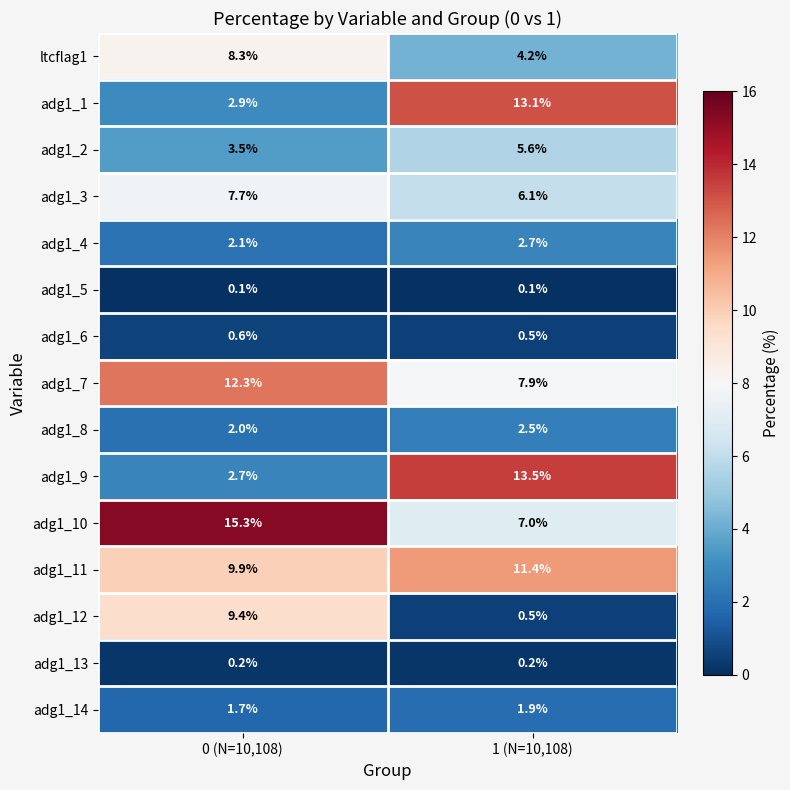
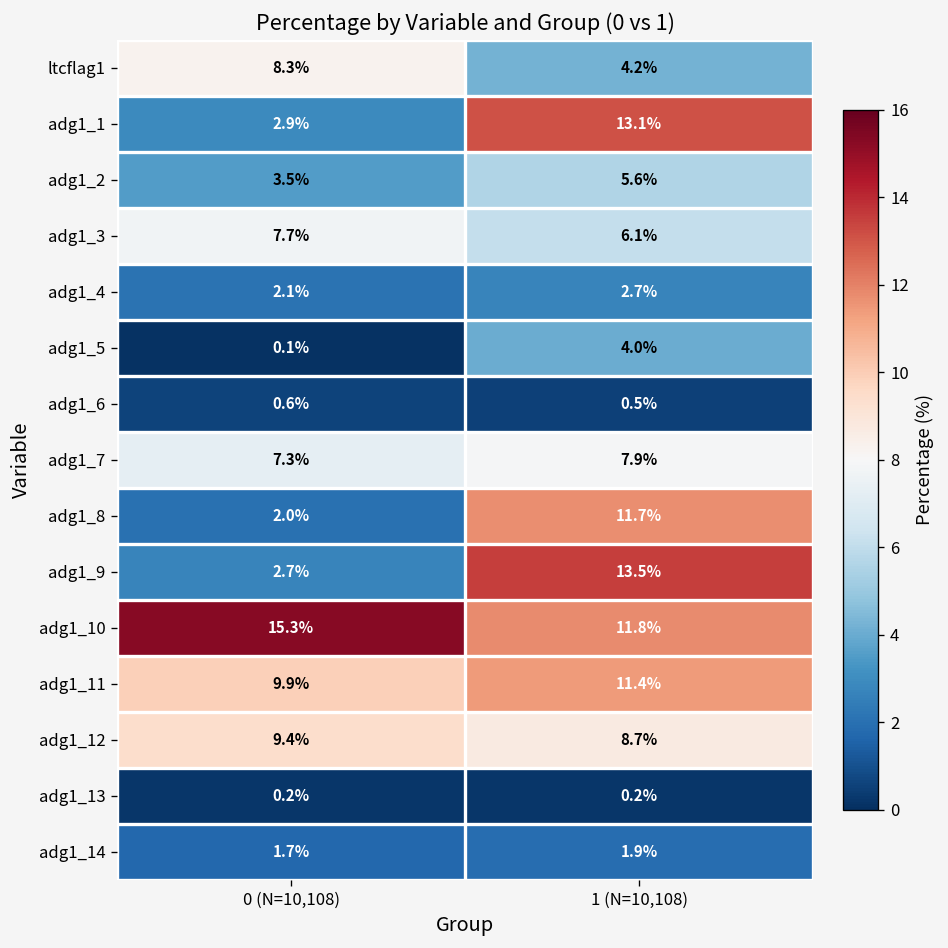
  {
    "ltcflag1": {
      "0 (N=10,108)": "8.3%",
      "1 (N=10,108)": "4.2%"
    },
    "adg1_1": {
      "0 (N=10,108)": "2.9%",
      "1 (N=10,108)": "13.1%"
    },
    "adg1_2": {
      "0 (N=10,108)": "3.5%",
      "1 (N=10,108)": "5.6%"
    },
    "adg1_3": {
      "0 (N=10,108)": "7.7%",
      "1 (N=10,108)": "6.1%"
    },
    "adg1_4": {
      "0 (N=10,108)": "2.1%",
      "1 (N=10,108)": "2.7%"
    },
    "adg1_5": {
      "0 (N=10,108)": "0.1%",
-     "1 (N=10,108)": "0.1%"
+     "1 (N=10,108)": "4.0%"
    },
    "adg1_6": {
      "0 (N=10,108)": "0.6%",
      "1 (N=10,108)": "0.5%"
    },
    "adg1_7": {
-     "0 (N=10,108)": "12.3%",
+     "0 (N=10,108)": "7.3%",
      "1 (N=10,108)": "7.9%"
    },
    "adg1_8": {
      "0 (N=10,108)": "2.0%",
-     "1 (N=10,108)": "2.5%"
+     "1 (N=10,108)": "11.7%"
    },
    "adg1_9": {
      "0 (N=10,108)": "2.7%",
      "1 (N=10,108)": "13.5%"
    },
    "adg1_10": {
      "0 (N=10,108)": "15.3%",
-     "1 (N=10,108)": "7.0%"
+     "1 (N=10,108)": "11.8%"
    },
    "adg1_11": {
      "0 (N=10,108)": "9.9%",
      "1 (N=10,108)": "11.4%"
    },
    "adg1_12": {
      "0 (N=10,108)": "9.4%",
-     "1 (N=10,108)": "0.5%"
+     "1 (N=10,108)": "8.7%"
    },
    "adg1_13": {
      "0 (N=10,108)": "0.2%",
      "1 (N=10,108)": "0.2%"
    },
    "adg1_14": {
      "0 (N=10,108)": "1.7%",
      "1 (N=10,108)": "1.9%"
    }
  }
